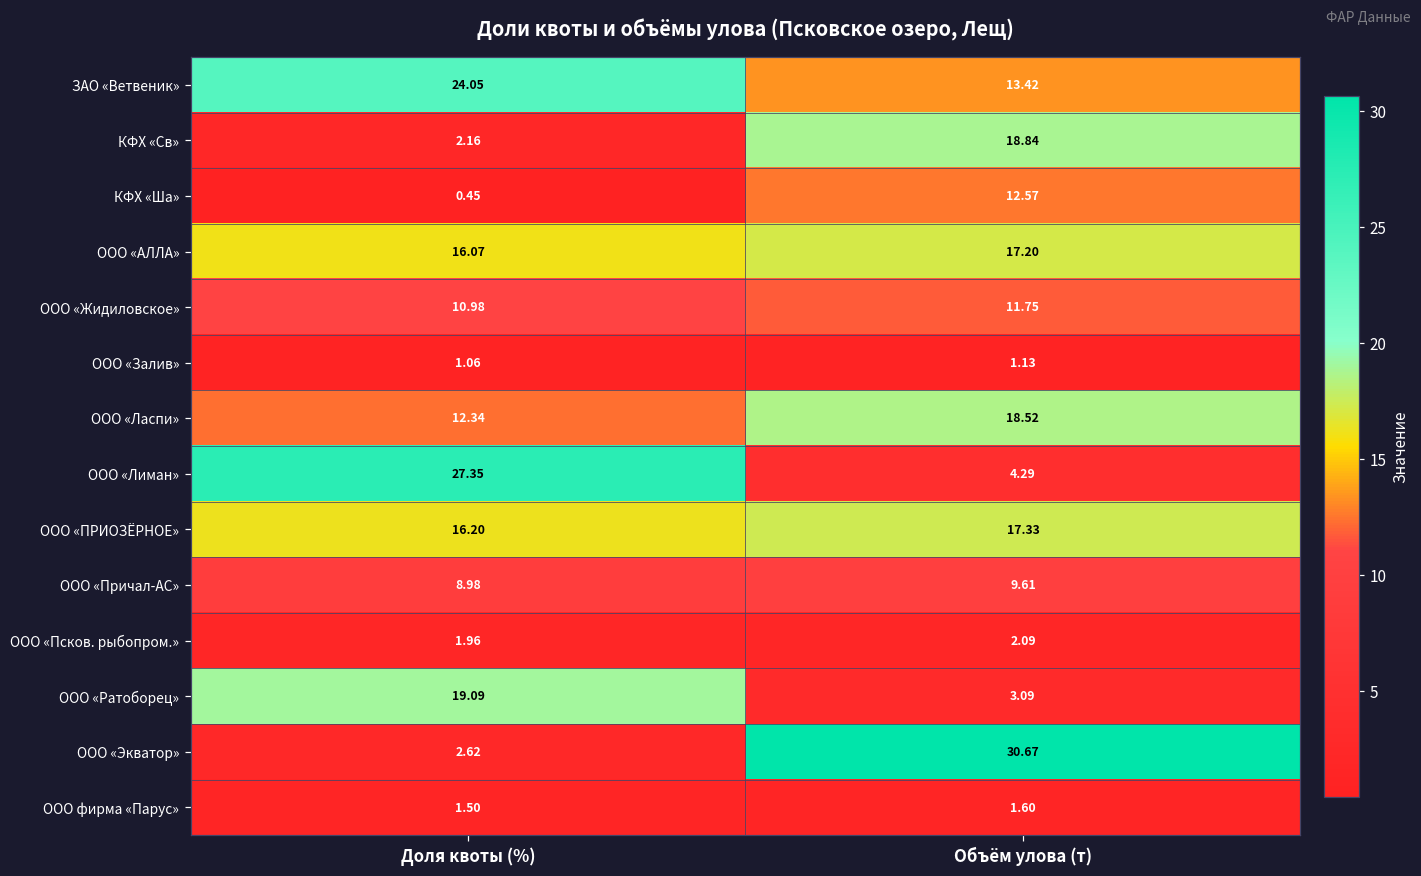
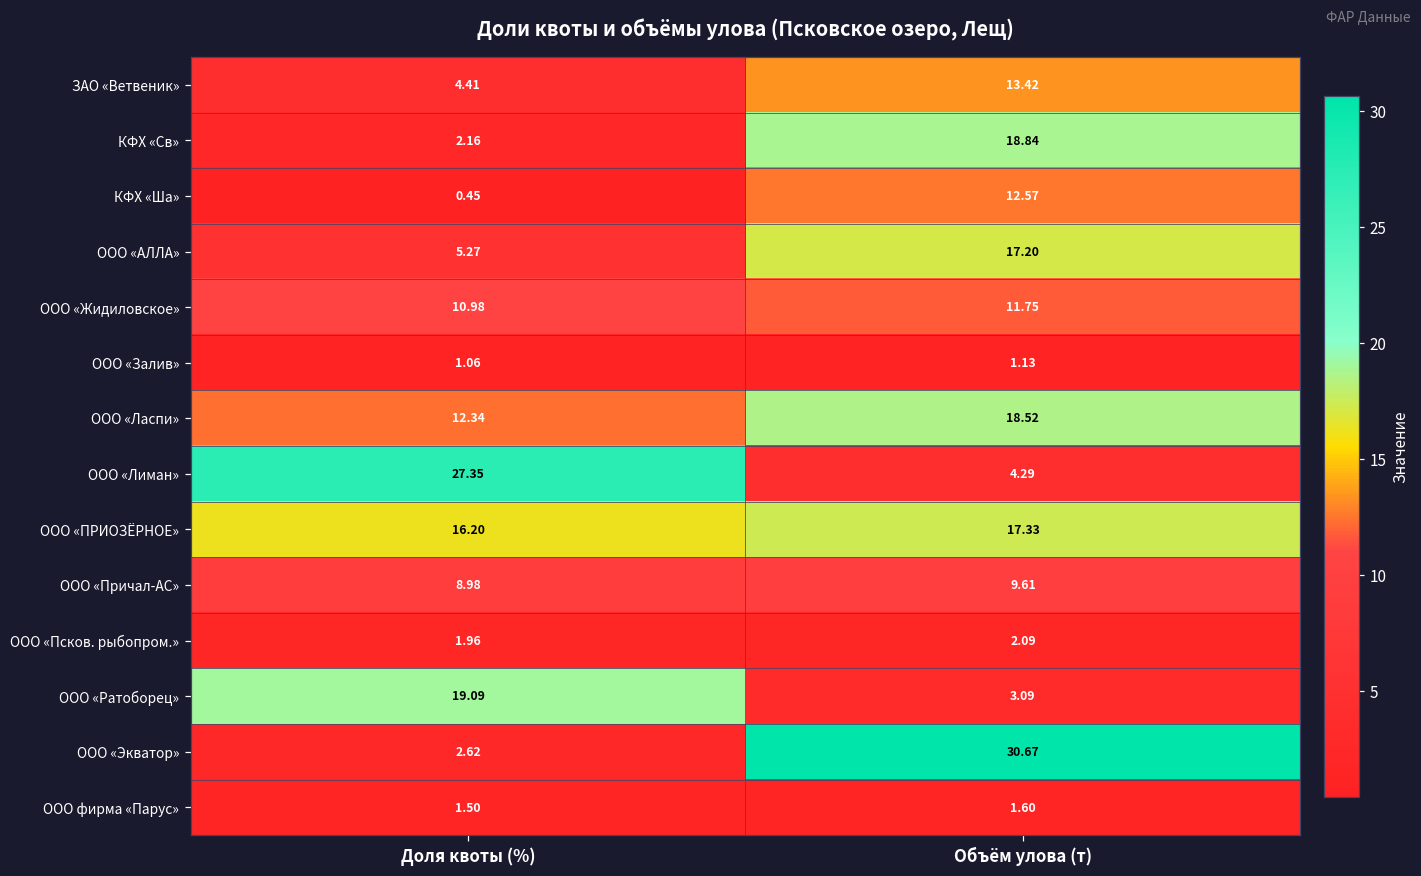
  {
    "ЗАО «Ветвеник»": {
-     "Доля квоты (%)": 24.05,
+     "Доля квоты (%)": 4.41,
      "Объём улова (т)": 13.42
    },
    "КФХ «Св»": {
      "Доля квоты (%)": 2.16,
      "Объём улова (т)": 18.84
    },
    "КФХ «Ша»": {
      "Доля квоты (%)": 0.45,
      "Объём улова (т)": 12.57
    },
    "ООО «АЛЛА»": {
-     "Доля квоты (%)": 16.07,
+     "Доля квоты (%)": 5.27,
      "Объём улова (т)": 17.20
    },
    "ООО «Жидиловское»": {
      "Доля квоты (%)": 10.98,
      "Объём улова (т)": 11.75
    },
    "ООО «Залив»": {
      "Доля квоты (%)": 1.06,
      "Объём улова (т)": 1.13
    },
    "ООО «Ласпи»": {
      "Доля квоты (%)": 12.34,
      "Объём улова (т)": 18.52
    },
    "ООО «Лиман»": {
      "Доля квоты (%)": 27.35,
      "Объём улова (т)": 4.29
    },
    "ООО «ПРИОЗЁРНОЕ»": {
      "Доля квоты (%)": 16.20,
      "Объём улова (т)": 17.33
    },
    "ООО «Причал-АС»": {
      "Доля квоты (%)": 8.98,
      "Объём улова (т)": 9.61
    },
    "ООО «Псков. рыбопром.»": {
      "Доля квоты (%)": 1.96,
      "Объём улова (т)": 2.09
    },
    "ООО «Ратоборец»": {
      "Доля квоты (%)": 19.09,
      "Объём улова (т)": 3.09
    },
    "ООО «Экватор»": {
      "Доля квоты (%)": 2.62,
      "Объём улова (т)": 30.67
    },
    "ООО фирма «Парус»": {
      "Доля квоты (%)": 1.50,
      "Объём улова (т)": 1.60
    }
  }
